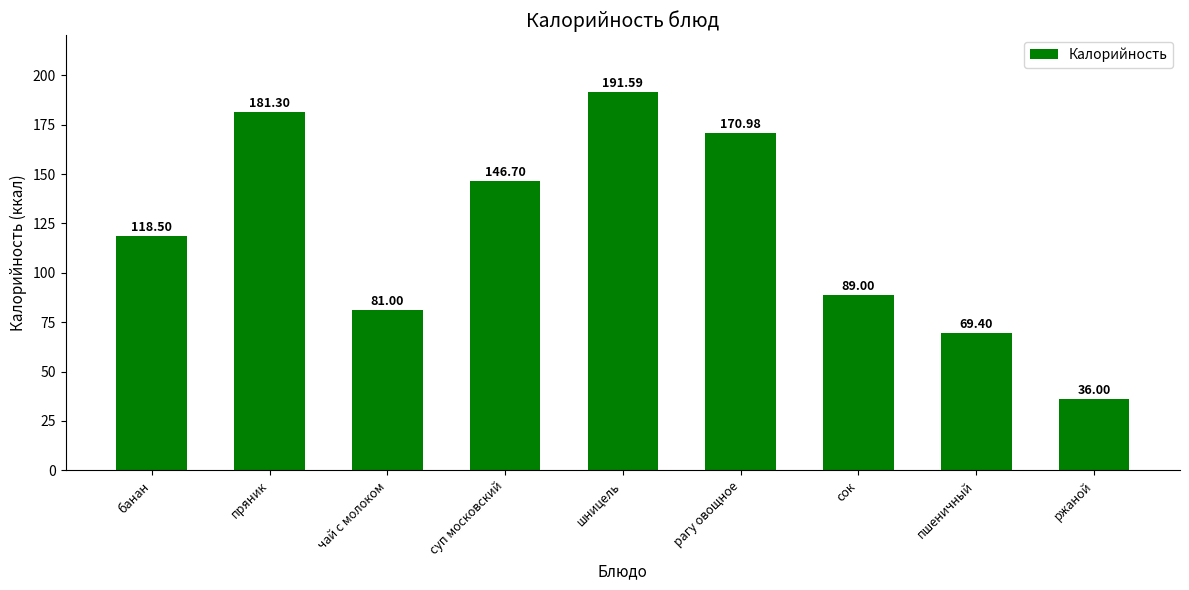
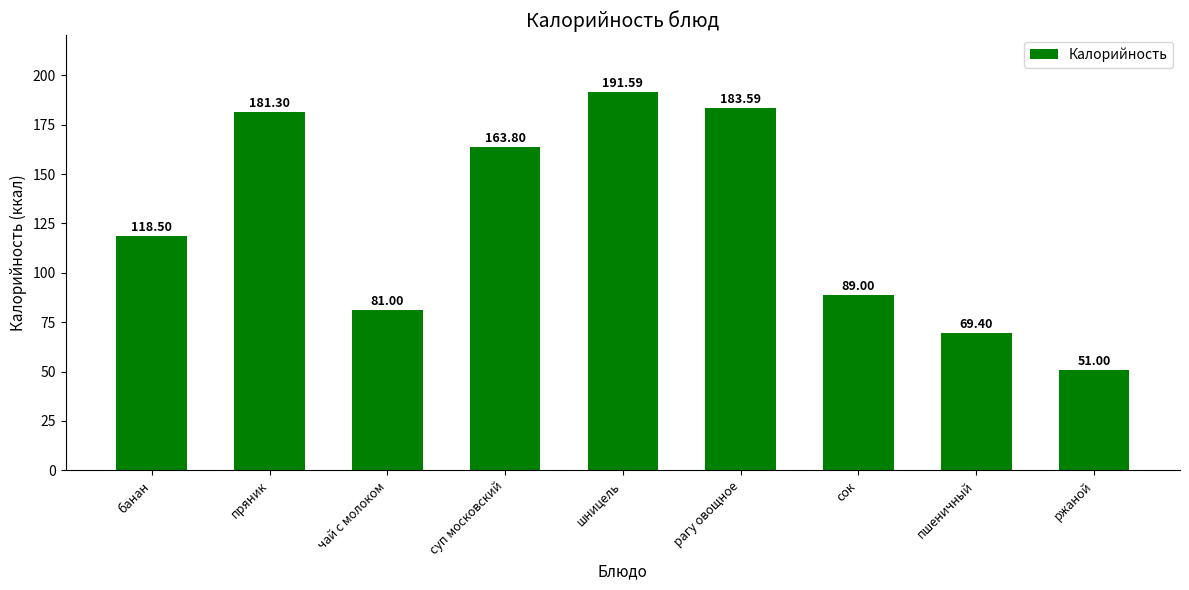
  {
    "банан": 118.50,
    "пряник": 181.30,
    "чай с молоком": 81.00,
-   "суп московский": 146.70,
+   "суп московский": 163.80,
    "шницель": 191.59,
-   "рагу овощное": 170.98,
+   "рагу овощное": 183.59,
    "сок": 89.00,
    "пшеничный": 69.40,
-   "ржаной": 36.00
+   "ржаной": 51.00
  }
